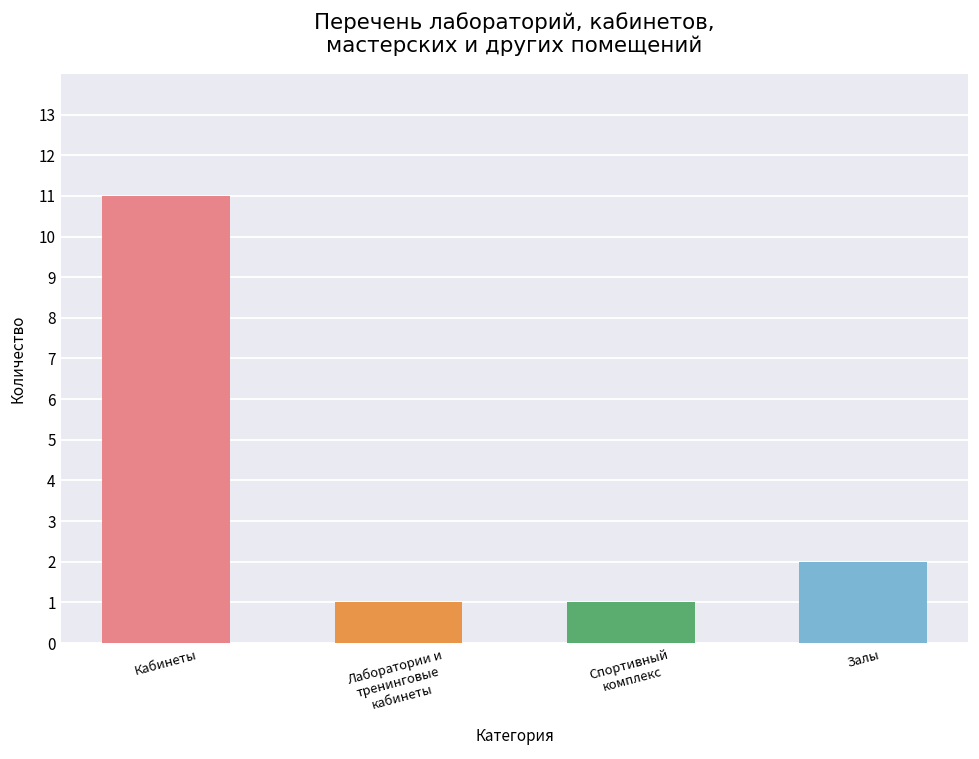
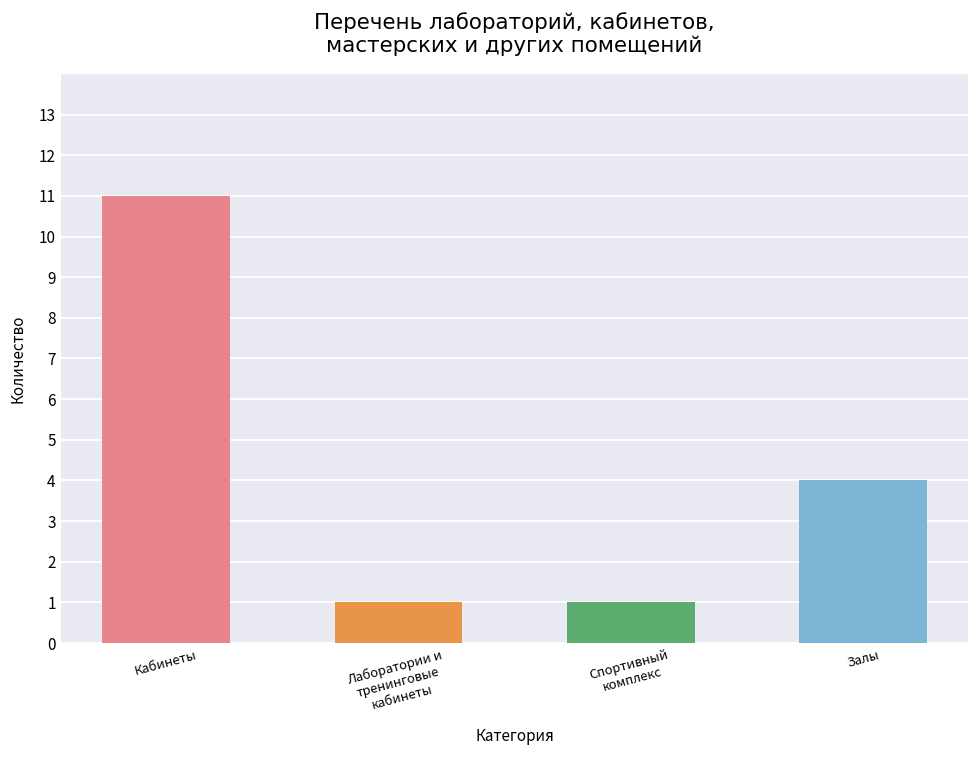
  {
    "Кабинеты": 11,
    "Лаборатории и тренинговые кабинеты": 1,
    "Спортивный комплекс": 1,
-   "Залы": 2
+   "Залы": 4
  }
